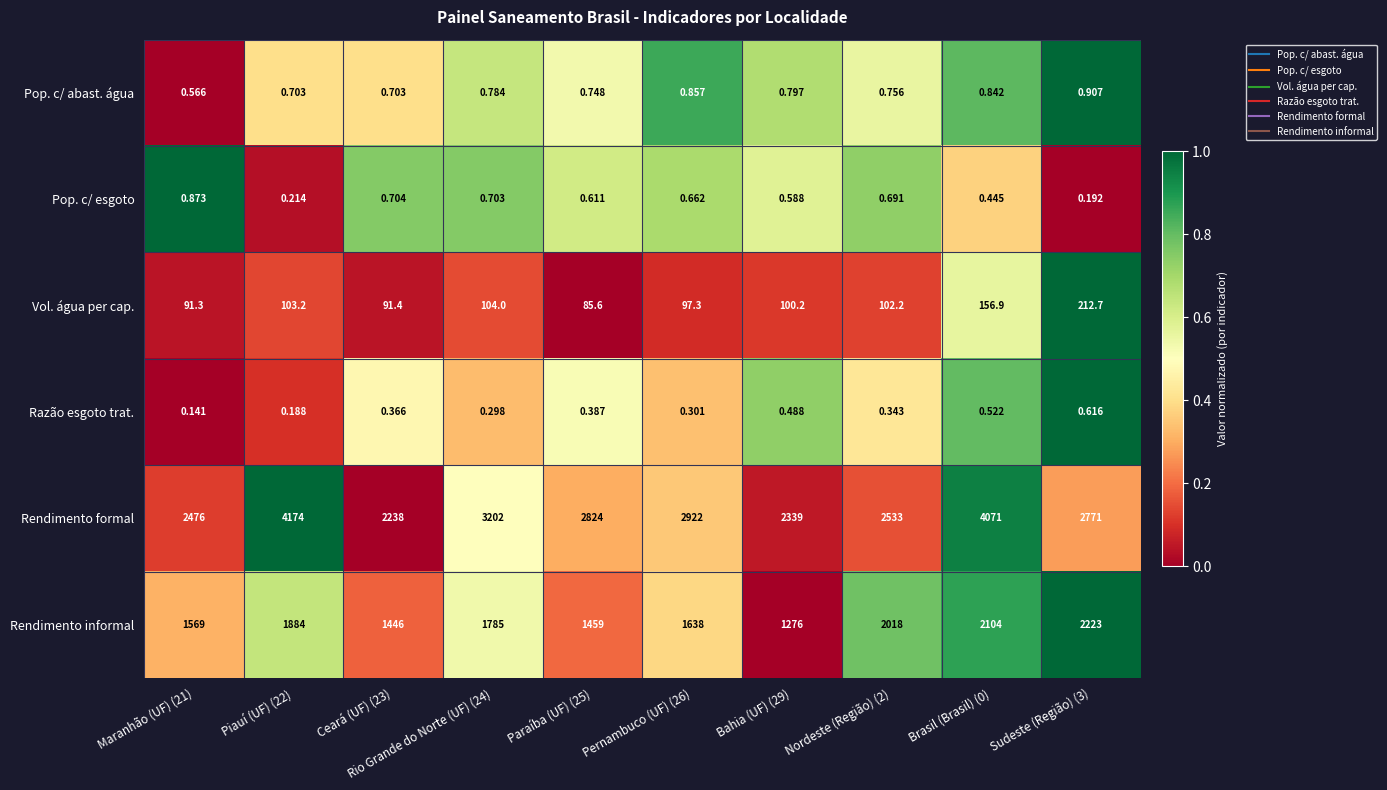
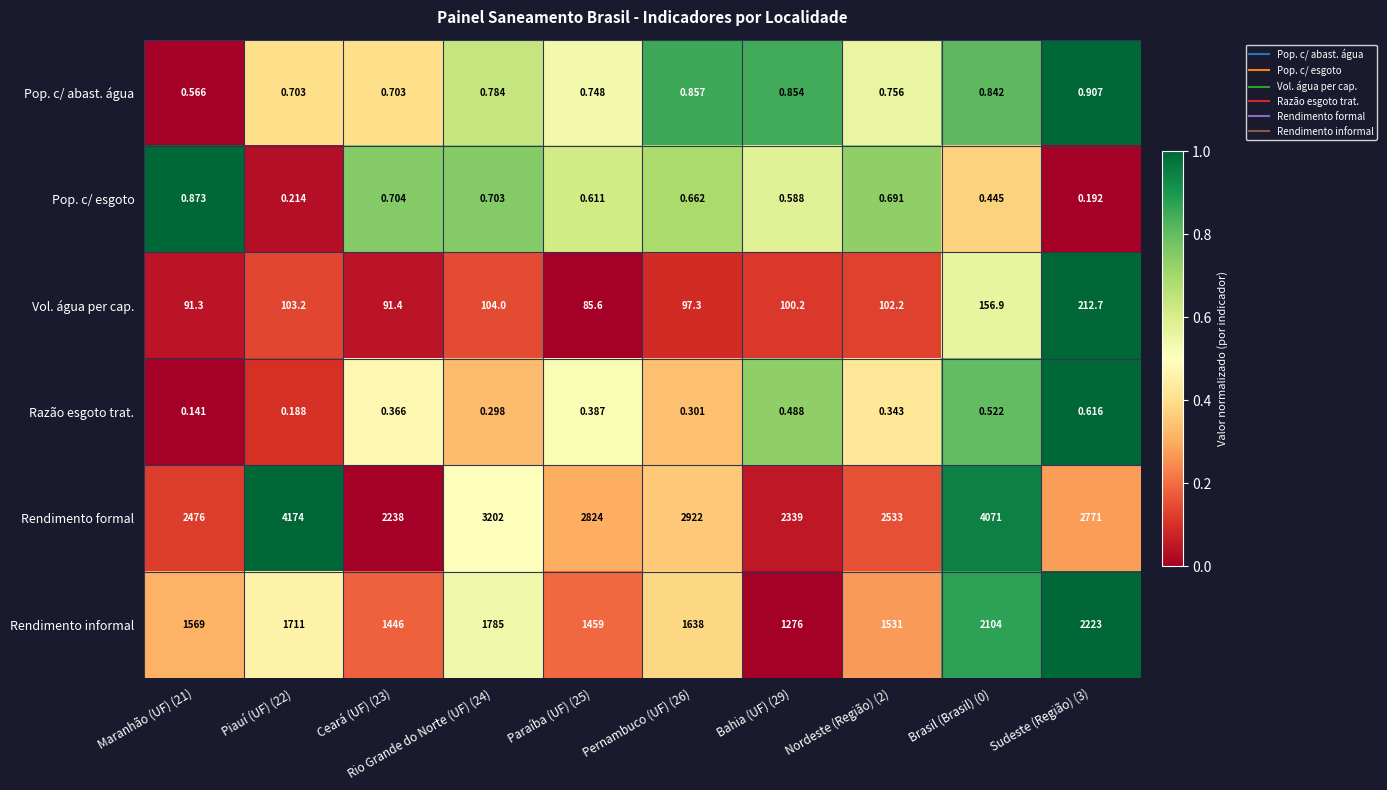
  {
    "Pop. c/ abast. água": {
      "Maranhão (UF) (21)": 0.566,
      "Piauí (UF) (22)": 0.703,
      "Ceará (UF) (23)": 0.703,
      "Rio Grande do Norte (UF) (24)": 0.784,
      "Paraíba (UF) (25)": 0.748,
      "Pernambuco (UF) (26)": 0.857,
-     "Bahia (UF) (29)": 0.797,
+     "Bahia (UF) (29)": 0.854,
      "Nordeste (Região) (2)": 0.756,
      "Brasil (Brasil) (0)": 0.842,
      "Sudeste (Região) (3)": 0.907
    },
    "Pop. c/ esgoto": {
      "Maranhão (UF) (21)": 0.873,
      "Piauí (UF) (22)": 0.214,
      "Ceará (UF) (23)": 0.704,
      "Rio Grande do Norte (UF) (24)": 0.703,
      "Paraíba (UF) (25)": 0.611,
      "Pernambuco (UF) (26)": 0.662,
      "Bahia (UF) (29)": 0.588,
      "Nordeste (Região) (2)": 0.691,
      "Brasil (Brasil) (0)": 0.445,
      "Sudeste (Região) (3)": 0.192
    },
    "Vol. água per cap.": {
      "Maranhão (UF) (21)": 91.3,
      "Piauí (UF) (22)": 103.2,
      "Ceará (UF) (23)": 91.4,
      "Rio Grande do Norte (UF) (24)": 104.0,
      "Paraíba (UF) (25)": 85.6,
      "Pernambuco (UF) (26)": 97.3,
      "Bahia (UF) (29)": 100.2,
      "Nordeste (Região) (2)": 102.2,
      "Brasil (Brasil) (0)": 156.9,
      "Sudeste (Região) (3)": 212.7
    },
    "Razão esgoto trat.": {
      "Maranhão (UF) (21)": 0.141,
      "Piauí (UF) (22)": 0.188,
      "Ceará (UF) (23)": 0.366,
      "Rio Grande do Norte (UF) (24)": 0.298,
      "Paraíba (UF) (25)": 0.387,
      "Pernambuco (UF) (26)": 0.301,
      "Bahia (UF) (29)": 0.488,
      "Nordeste (Região) (2)": 0.343,
      "Brasil (Brasil) (0)": 0.522,
      "Sudeste (Região) (3)": 0.616
    },
    "Rendimento formal": {
      "Maranhão (UF) (21)": 2476,
      "Piauí (UF) (22)": 4174,
      "Ceará (UF) (23)": 2238,
      "Rio Grande do Norte (UF) (24)": 3202,
      "Paraíba (UF) (25)": 2824,
      "Pernambuco (UF) (26)": 2922,
      "Bahia (UF) (29)": 2339,
      "Nordeste (Região) (2)": 2533,
      "Brasil (Brasil) (0)": 4071,
      "Sudeste (Região) (3)": 2771
    },
    "Rendimento informal": {
      "Maranhão (UF) (21)": 1569,
-     "Piauí (UF) (22)": 1884,
+     "Piauí (UF) (22)": 1711,
      "Ceará (UF) (23)": 1446,
      "Rio Grande do Norte (UF) (24)": 1785,
      "Paraíba (UF) (25)": 1459,
      "Pernambuco (UF) (26)": 1638,
      "Bahia (UF) (29)": 1276,
-     "Nordeste (Região) (2)": 2018,
+     "Nordeste (Região) (2)": 1531,
      "Brasil (Brasil) (0)": 2104,
      "Sudeste (Região) (3)": 2223
    }
  }
